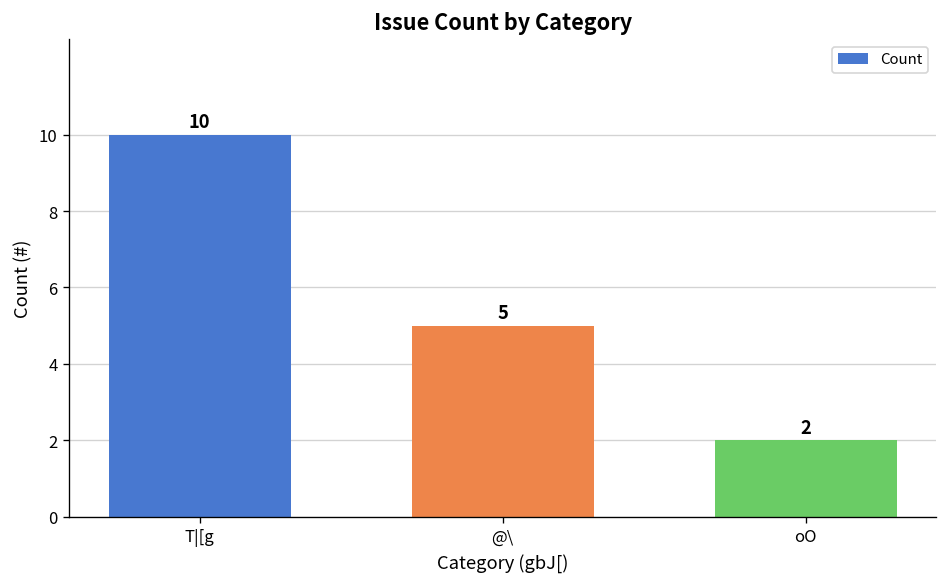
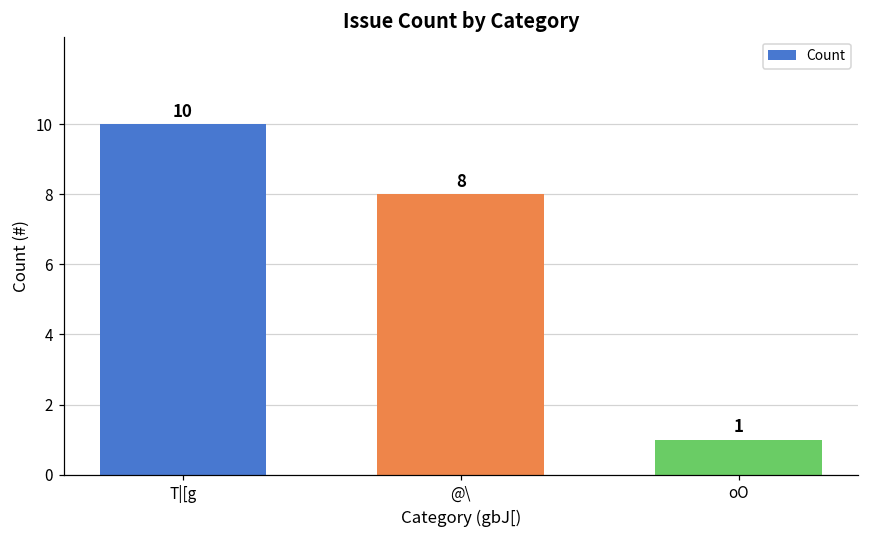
  {
    "T|[g": 10,
-   "@\\": 5,
-   "oO": 2
+   "@\\": 8,
+   "oO": 1
  }
